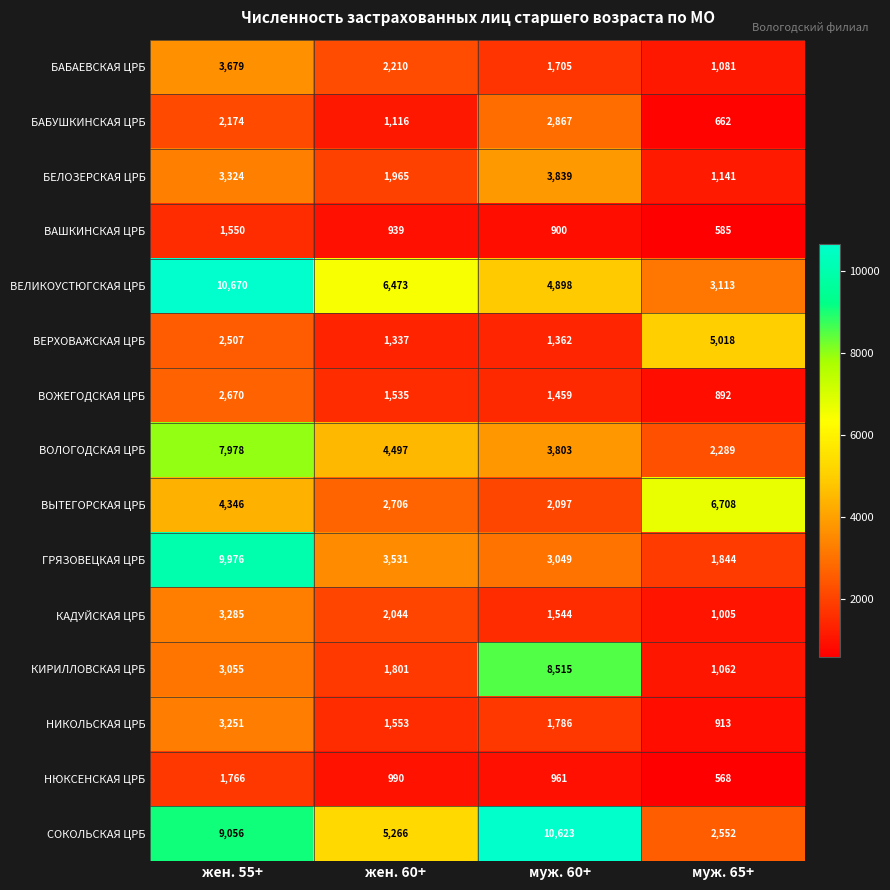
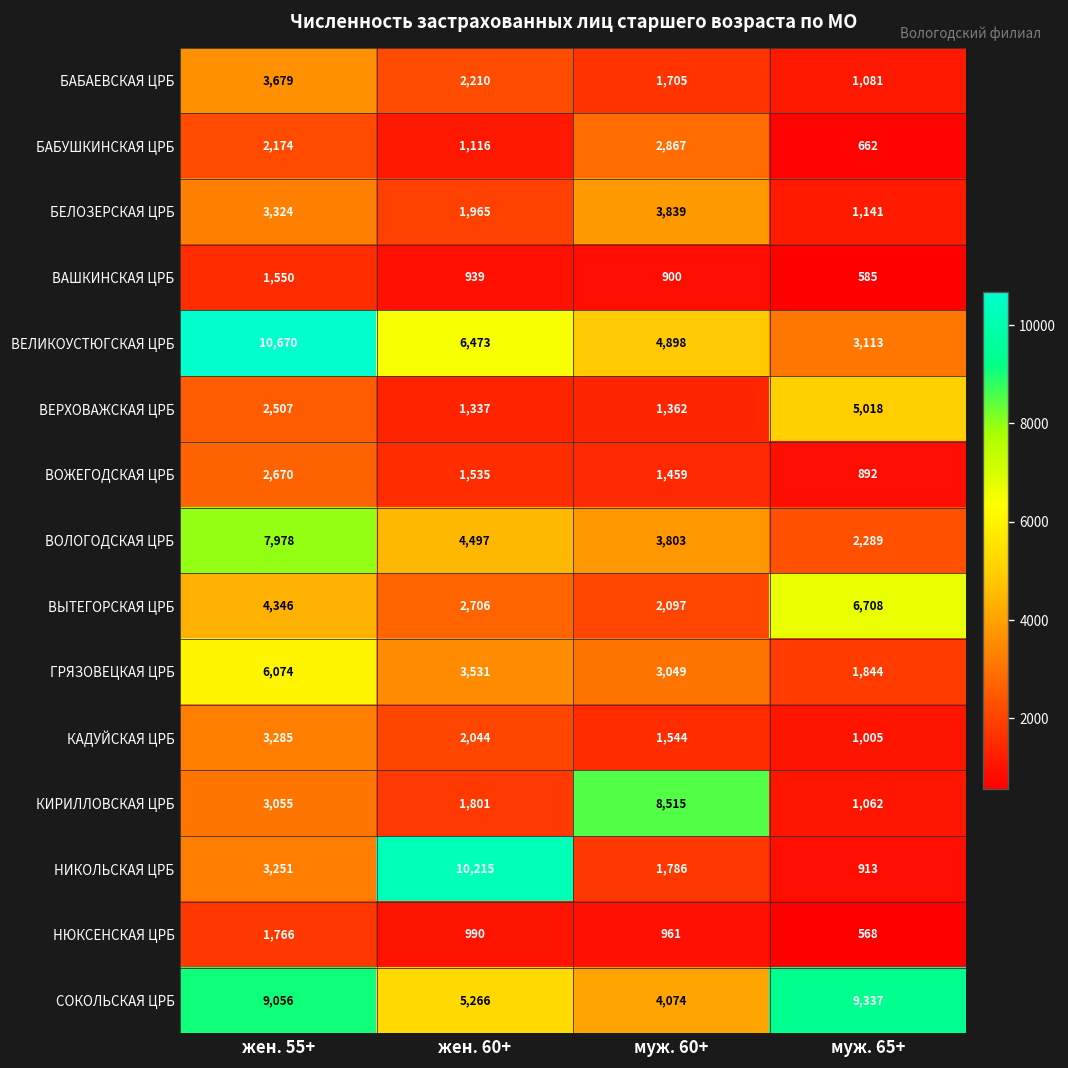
  {
    "БАБАЕВСКАЯ ЦРБ": {
      "жен. 55+": "3,679",
      "жен. 60+": "2,210",
      "муж. 60+": "1,705",
      "муж. 65+": "1,081"
    },
    "БАБУШКИНСКАЯ ЦРБ": {
      "жен. 55+": "2,174",
      "жен. 60+": "1,116",
      "муж. 60+": "2,867",
      "муж. 65+": "662"
    },
    "БЕЛОЗЕРСКАЯ ЦРБ": {
      "жен. 55+": "3,324",
      "жен. 60+": "1,965",
      "муж. 60+": "3,839",
      "муж. 65+": "1,141"
    },
    "ВАШКИНСКАЯ ЦРБ": {
      "жен. 55+": "1,550",
      "жен. 60+": "939",
      "муж. 60+": "900",
      "муж. 65+": "585"
    },
    "ВЕЛИКОУСТЮГСКАЯ ЦРБ": {
      "жен. 55+": "10,670",
      "жен. 60+": "6,473",
      "муж. 60+": "4,898",
      "муж. 65+": "3,113"
    },
    "ВЕРХОВАЖСКАЯ ЦРБ": {
      "жен. 55+": "2,507",
      "жен. 60+": "1,337",
      "муж. 60+": "1,362",
      "муж. 65+": "5,018"
    },
    "ВОЖЕГОДСКАЯ ЦРБ": {
      "жен. 55+": "2,670",
      "жен. 60+": "1,535",
      "муж. 60+": "1,459",
      "муж. 65+": "892"
    },
    "ВОЛОГОДСКАЯ ЦРБ": {
      "жен. 55+": "7,978",
      "жен. 60+": "4,497",
      "муж. 60+": "3,803",
      "муж. 65+": "2,289"
    },
    "ВЫТЕГОРСКАЯ ЦРБ": {
      "жен. 55+": "4,346",
      "жен. 60+": "2,706",
      "муж. 60+": "2,097",
      "муж. 65+": "6,708"
    },
    "ГРЯЗОВЕЦКАЯ ЦРБ": {
-     "жен. 55+": "9,976",
+     "жен. 55+": "6,074",
      "жен. 60+": "3,531",
      "муж. 60+": "3,049",
      "муж. 65+": "1,844"
    },
    "КАДУЙСКАЯ ЦРБ": {
      "жен. 55+": "3,285",
      "жен. 60+": "2,044",
      "муж. 60+": "1,544",
      "муж. 65+": "1,005"
    },
    "КИРИЛЛОВСКАЯ ЦРБ": {
      "жен. 55+": "3,055",
      "жен. 60+": "1,801",
      "муж. 60+": "8,515",
      "муж. 65+": "1,062"
    },
    "НИКОЛЬСКАЯ ЦРБ": {
      "жен. 55+": "3,251",
-     "жен. 60+": "1,553",
+     "жен. 60+": "10,215",
      "муж. 60+": "1,786",
      "муж. 65+": "913"
    },
    "НЮКСЕНСКАЯ ЦРБ": {
      "жен. 55+": "1,766",
      "жен. 60+": "990",
      "муж. 60+": "961",
      "муж. 65+": "568"
    },
    "СОКОЛЬСКАЯ ЦРБ": {
      "жен. 55+": "9,056",
      "жен. 60+": "5,266",
-     "муж. 60+": "10,623",
-     "муж. 65+": "2,552"
+     "муж. 60+": "4,074",
+     "муж. 65+": "9,337"
    }
  }
